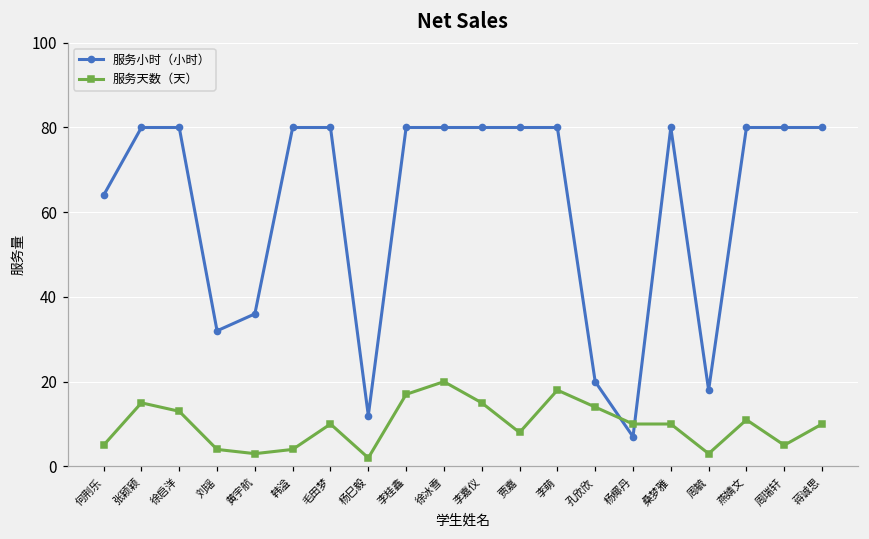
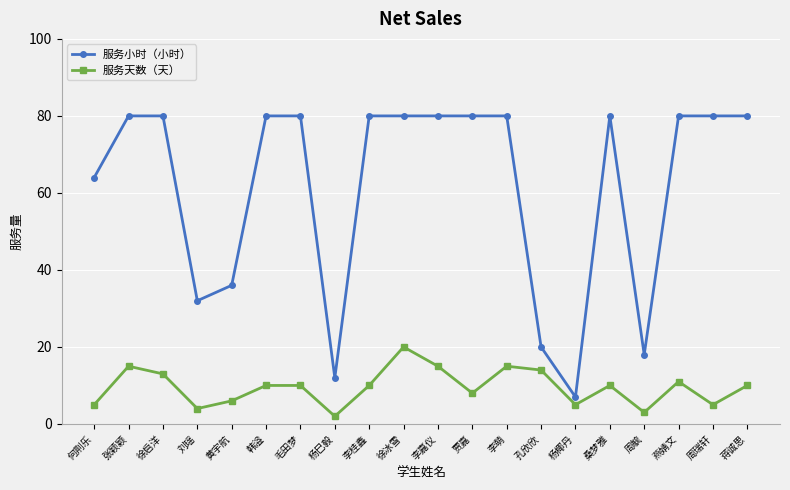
  {
    "服务小时（小时）": {
      "何荆乐": 64,
      "张颖颖": 80,
      "徐启洋": 80,
      "刘瑶": 32,
      "黄宇航": 36,
      "韩溢": 80,
      "毛田梦": 80,
      "杨巳毅": 12,
      "李桂鑫": 80,
      "徐冰雪": 80,
      "李嘉仪": 80,
      "贾嘉": 80,
      "李萌": 80,
      "孔欣欣": 20,
      "杨椰丹": 7,
      "桑梦雅": 80,
      "周毓": 18,
      "燕婧文": 80,
      "周瑞轩": 80,
      "蒋诚思": 80
    },
    "服务天数（天）": {
      "何荆乐": 5,
      "张颖颖": 15,
      "徐启洋": 13,
      "刘瑶": 4,
-     "黄宇航": 3,
-     "韩溢": 4,
+     "黄宇航": 6,
+     "韩溢": 10,
      "毛田梦": 10,
      "杨巳毅": 2,
-     "李桂鑫": 17,
+     "李桂鑫": 10,
      "徐冰雪": 20,
      "李嘉仪": 15,
      "贾嘉": 8,
-     "李萌": 18,
+     "李萌": 15,
      "孔欣欣": 14,
-     "杨椰丹": 10,
+     "杨椰丹": 5,
      "桑梦雅": 10,
      "周毓": 3,
      "燕婧文": 11,
      "周瑞轩": 5,
      "蒋诚思": 10
    }
  }
